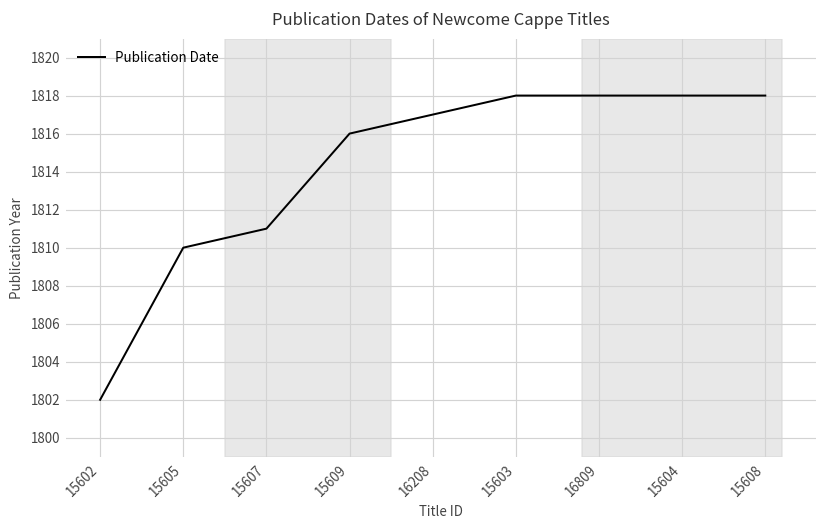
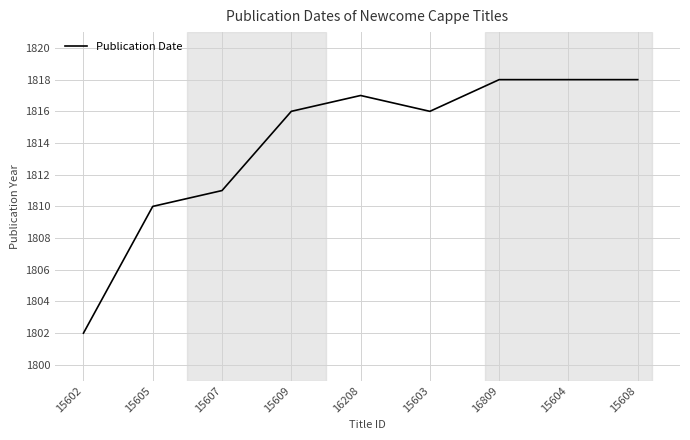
  {
    "15602": 1802,
    "15605": 1810,
    "15607": 1811,
    "15609": 1816,
    "16208": 1817,
-   "15603": 1818,
+   "15603": 1816,
    "16809": 1818,
    "15604": 1818,
    "15608": 1818
  }
